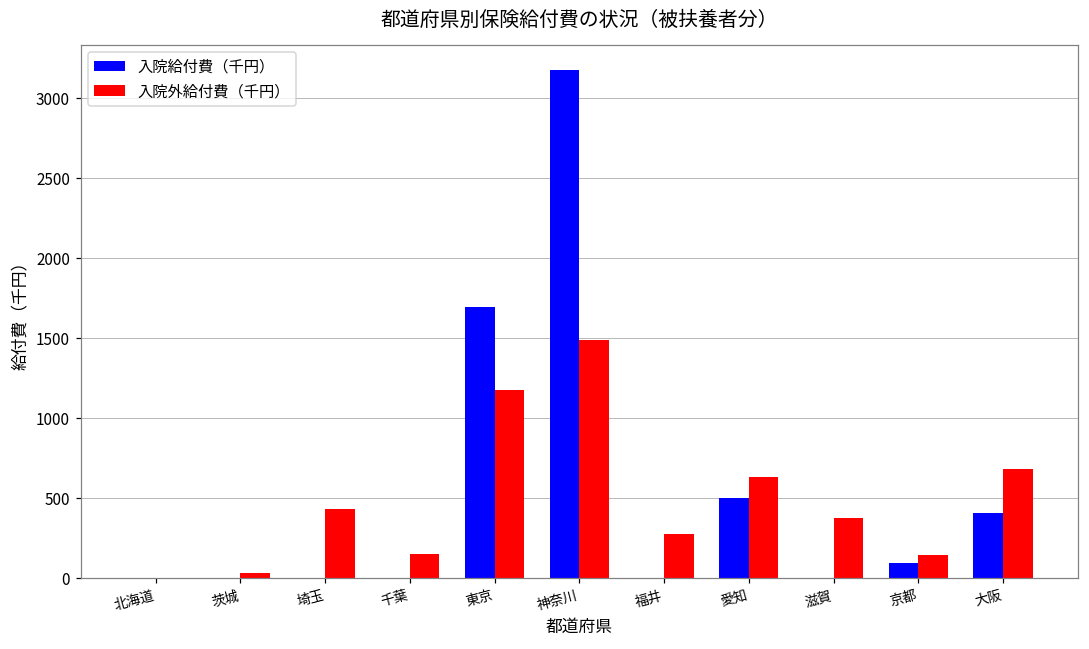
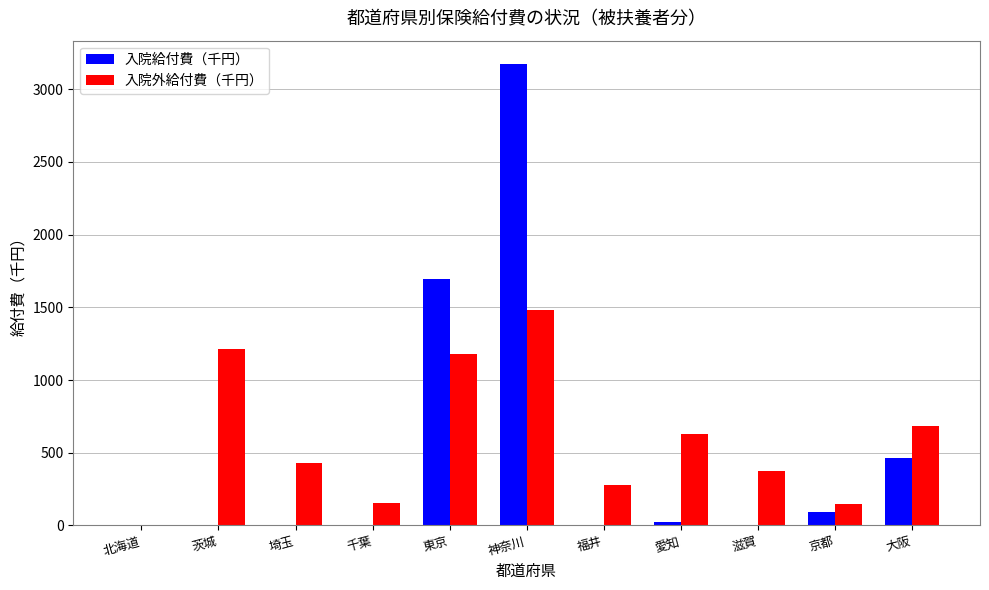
  {
    "入院給付費（千円）": {
      "北海道": 0,
      "茨城": 0,
      "埼玉": 0,
      "千葉": 0,
      "東京": 1700,
      "神奈川": 3170,
      "福井": 0,
-     "愛知": 500,
+     "愛知": 30,
      "滋賀": 0,
      "京都": 90,
-     "大阪": 410
+     "大阪": 460
    },
    "入院外給付費（千円）": {
      "北海道": 0,
-     "茨城": 30,
+     "茨城": 1210,
      "埼玉": 430,
      "千葉": 150,
      "東京": 1180,
      "神奈川": 1480,
      "福井": 280,
      "愛知": 630,
      "滋賀": 380,
      "京都": 150,
      "大阪": 680
    }
  }
